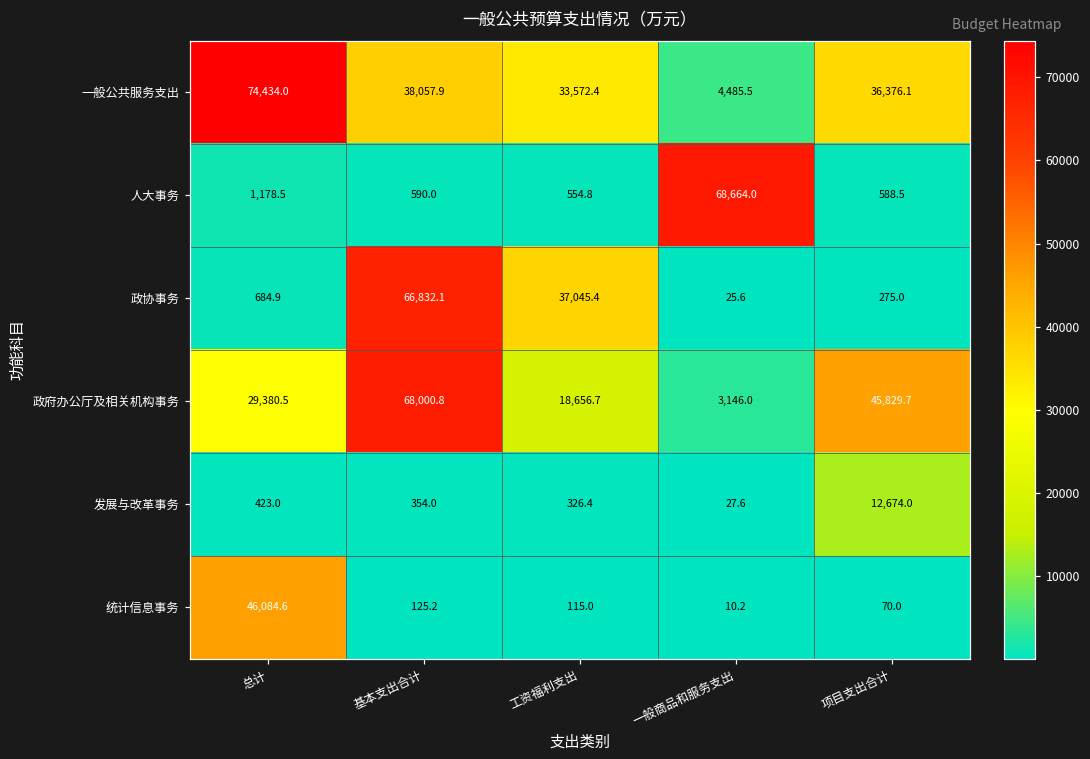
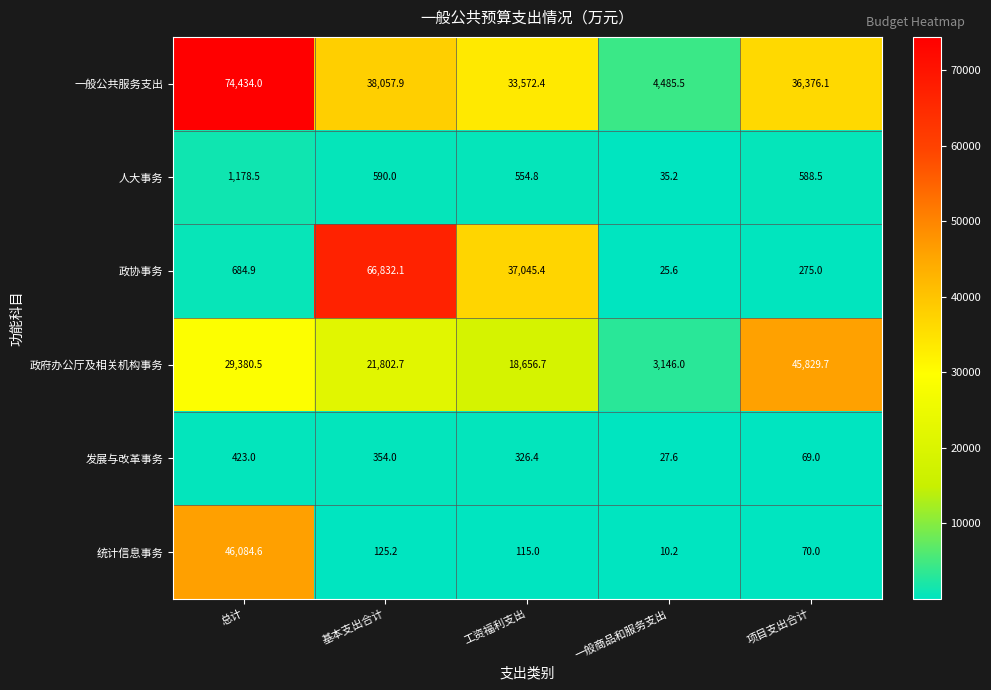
  {
    "一般公共服务支出": {
      "总计": "74,434.0",
      "基本支出合计": "38,057.9",
      "工资福利支出": "33,572.4",
      "一般商品和服务支出": "4,485.5",
      "项目支出合计": "36,376.1"
    },
    "人大事务": {
      "总计": "1,178.5",
      "基本支出合计": "590.0",
      "工资福利支出": "554.8",
-     "一般商品和服务支出": "68,664.0",
+     "一般商品和服务支出": "35.2",
      "项目支出合计": "588.5"
    },
    "政协事务": {
      "总计": "684.9",
      "基本支出合计": "66,832.1",
      "工资福利支出": "37,045.4",
      "一般商品和服务支出": "25.6",
      "项目支出合计": "275.0"
    },
    "政府办公厅及相关机构事务": {
      "总计": "29,380.5",
-     "基本支出合计": "68,000.8",
+     "基本支出合计": "21,802.7",
      "工资福利支出": "18,656.7",
      "一般商品和服务支出": "3,146.0",
      "项目支出合计": "45,829.7"
    },
    "发展与改革事务": {
      "总计": "423.0",
      "基本支出合计": "354.0",
      "工资福利支出": "326.4",
      "一般商品和服务支出": "27.6",
-     "项目支出合计": "12,674.0"
+     "项目支出合计": "69.0"
    },
    "统计信息事务": {
      "总计": "46,084.6",
      "基本支出合计": "125.2",
      "工资福利支出": "115.0",
      "一般商品和服务支出": "10.2",
      "项目支出合计": "70.0"
    }
  }
